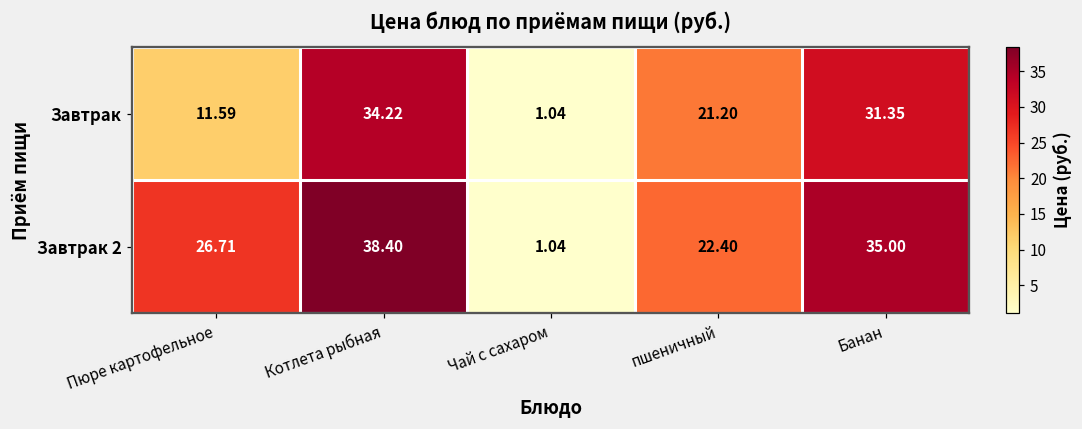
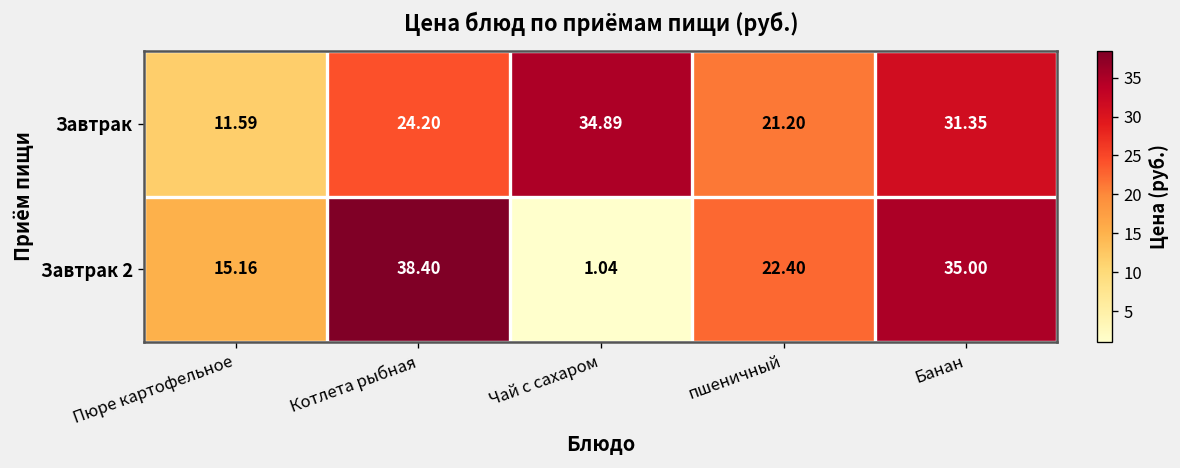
  {
    "Завтрак": {
      "Пюре картофельное": 11.59,
-     "Котлета рыбная": 34.22,
-     "Чай с сахаром": 1.04,
+     "Котлета рыбная": 24.20,
+     "Чай с сахаром": 34.89,
      "пшеничный": 21.20,
      "Банан": 31.35
    },
    "Завтрак 2": {
-     "Пюре картофельное": 26.71,
+     "Пюре картофельное": 15.16,
      "Котлета рыбная": 38.40,
      "Чай с сахаром": 1.04,
      "пшеничный": 22.40,
      "Банан": 35.00
    }
  }
